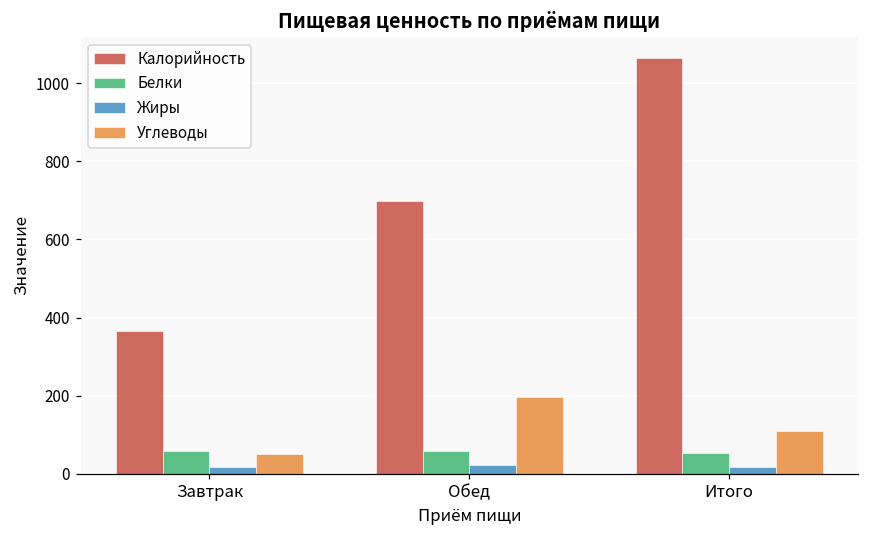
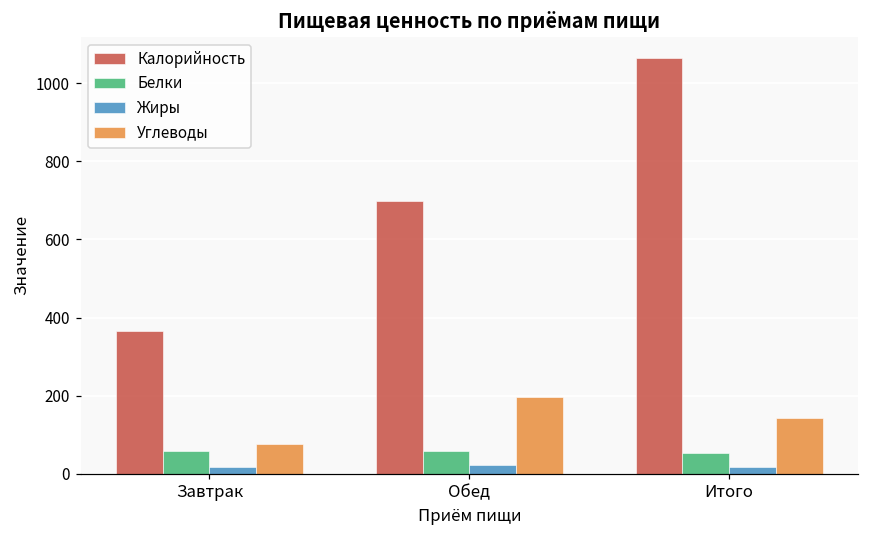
  {
    "Калорийность": {
      "Завтрак": 370,
      "Обед": 700,
      "Итого": 1060
    },
    "Белки": {
      "Завтрак": 60,
      "Обед": 60,
      "Итого": 50
    },
    "Жиры": {
      "Завтрак": 20,
      "Обед": 20,
      "Итого": 20
    },
    "Углеводы": {
-     "Завтрак": 50,
+     "Завтрак": 80,
      "Обед": 200,
-     "Итого": 110
+     "Итого": 140
    }
  }
